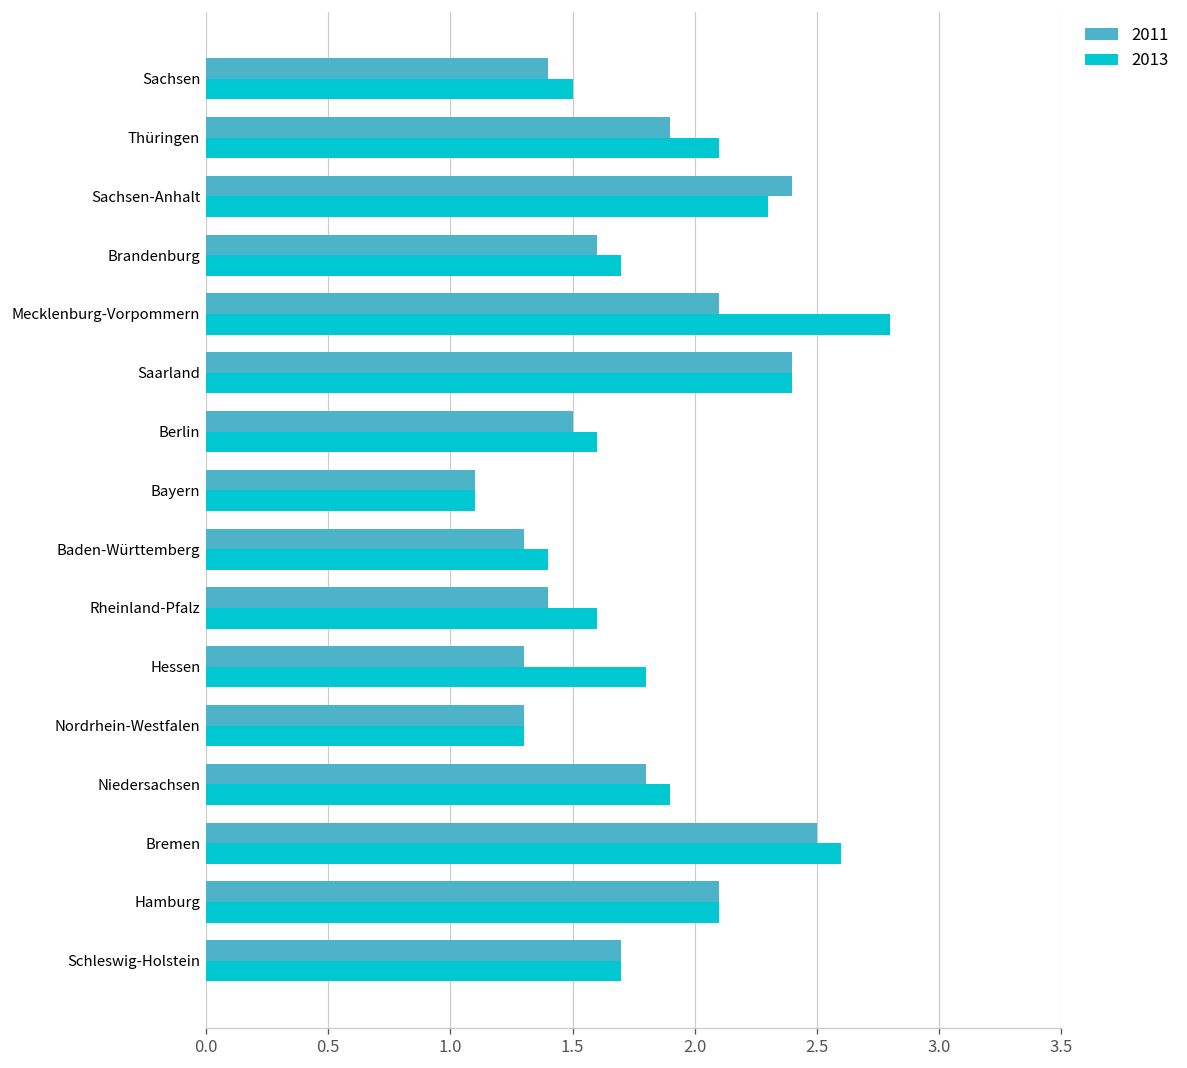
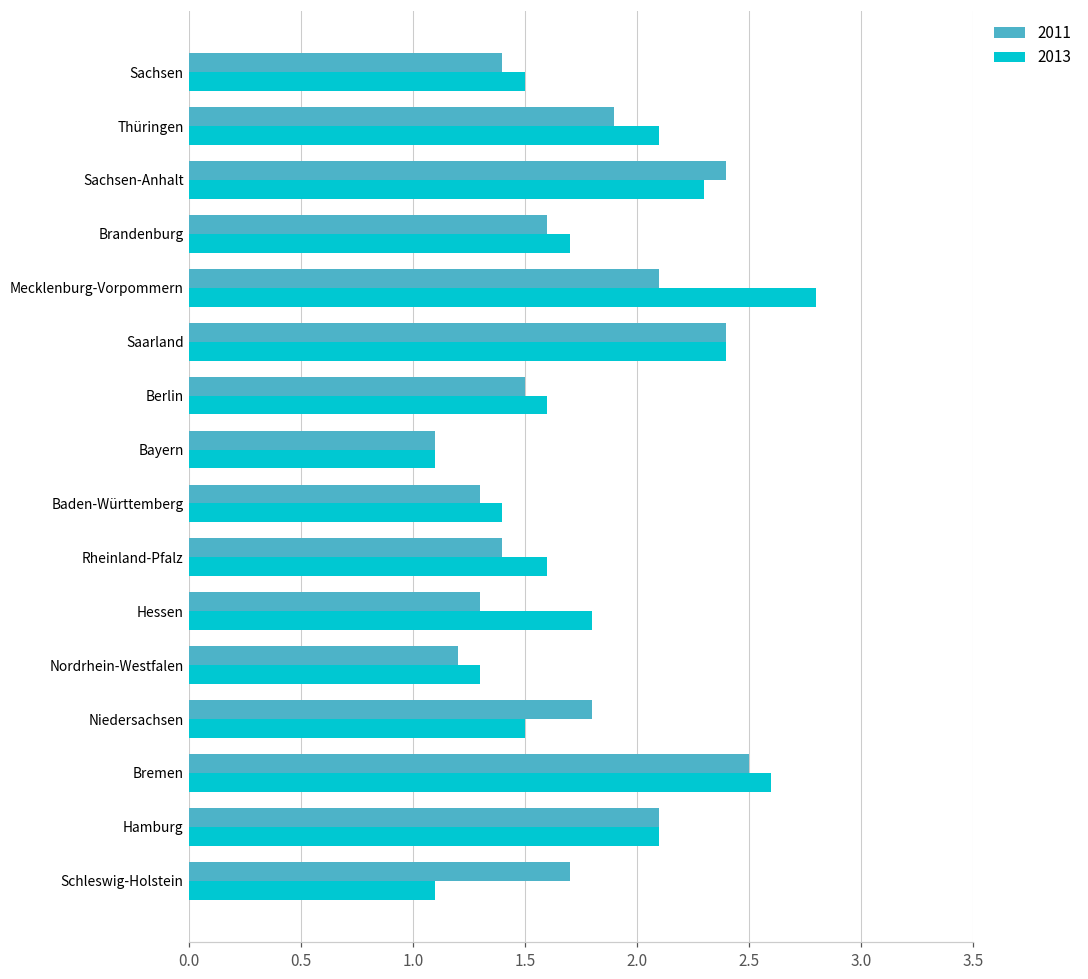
  {
    "2011": {
      "Sachsen": 1.4,
      "Thüringen": 1.9,
      "Sachsen-Anhalt": 2.4,
      "Brandenburg": 1.6,
      "Mecklenburg-Vorpommern": 2.1,
      "Saarland": 2.4,
      "Berlin": 1.5,
      "Bayern": 1.1,
      "Baden-Württemberg": 1.3,
      "Rheinland-Pfalz": 1.4,
      "Hessen": 1.3,
-     "Nordrhein-Westfalen": 1.3,
+     "Nordrhein-Westfalen": 1.2,
      "Niedersachsen": 1.8,
      "Bremen": 2.5,
      "Hamburg": 2.1,
      "Schleswig-Holstein": 1.7
    },
    "2013": {
      "Sachsen": 1.5,
      "Thüringen": 2.1,
      "Sachsen-Anhalt": 2.3,
      "Brandenburg": 1.7,
      "Mecklenburg-Vorpommern": 2.8,
      "Saarland": 2.4,
      "Berlin": 1.6,
      "Bayern": 1.1,
      "Baden-Württemberg": 1.4,
      "Rheinland-Pfalz": 1.6,
      "Hessen": 1.8,
      "Nordrhein-Westfalen": 1.3,
-     "Niedersachsen": 1.9,
+     "Niedersachsen": 1.5,
      "Bremen": 2.6,
      "Hamburg": 2.1,
-     "Schleswig-Holstein": 1.7
+     "Schleswig-Holstein": 1.1
    }
  }
